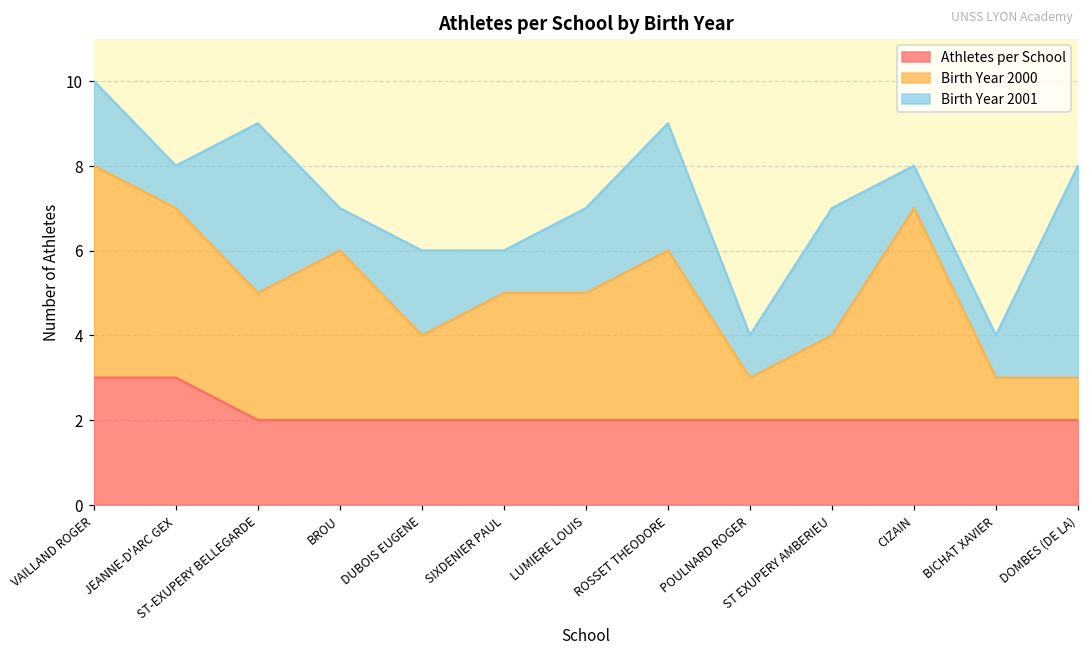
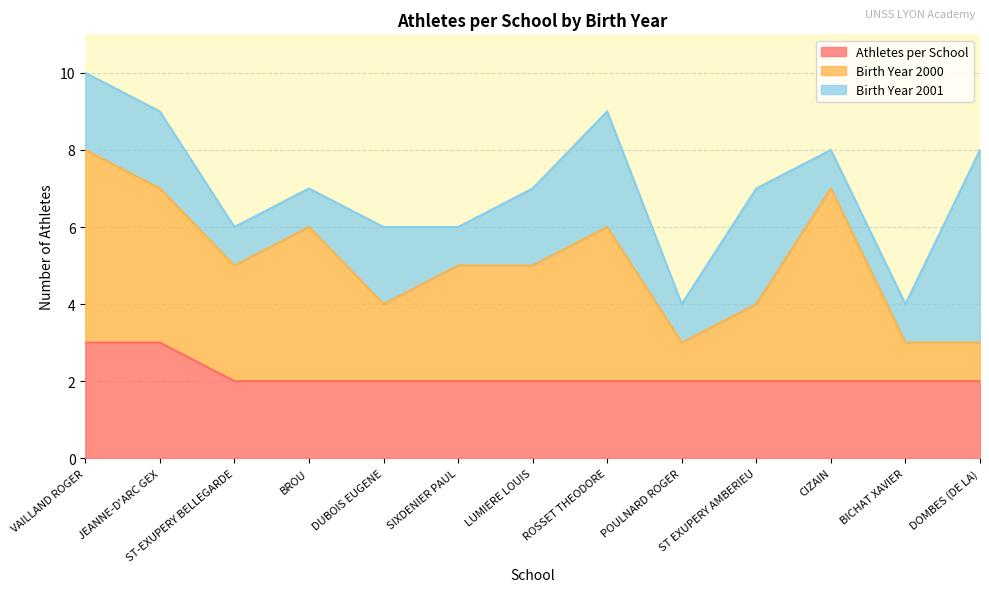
  {
    "Athletes per School": {
      "VAILLAND ROGER": 3,
      "JEANNE-D'ARC GEX": 3,
      "ST-EXUPERY BELLEGARDE": 2,
      "BROU": 2,
      "DUBOIS EUGENE": 2,
      "SIXDENIER PAUL": 2,
      "LUMIERE LOUIS": 2,
      "ROSSET THEODORE": 2,
      "POULNARD ROGER": 2,
      "ST EXUPERY AMBERIEU": 2,
      "CIZAIN": 2,
      "BICHAT XAVIER": 2,
      "DOMBES (DE LA)": 2
    },
    "Birth Year 2000": {
      "VAILLAND ROGER": 5,
      "JEANNE-D'ARC GEX": 4,
      "ST-EXUPERY BELLEGARDE": 3,
      "BROU": 4,
      "DUBOIS EUGENE": 2,
      "SIXDENIER PAUL": 3,
      "LUMIERE LOUIS": 3,
      "ROSSET THEODORE": 4,
      "POULNARD ROGER": 1,
      "ST EXUPERY AMBERIEU": 2,
      "CIZAIN": 5,
      "BICHAT XAVIER": 1,
      "DOMBES (DE LA)": 1
    },
    "Birth Year 2001": {
      "VAILLAND ROGER": 2,
-     "JEANNE-D'ARC GEX": 1,
-     "ST-EXUPERY BELLEGARDE": 4,
+     "JEANNE-D'ARC GEX": 2,
+     "ST-EXUPERY BELLEGARDE": 1,
      "BROU": 1,
      "DUBOIS EUGENE": 2,
      "SIXDENIER PAUL": 1,
      "LUMIERE LOUIS": 2,
      "ROSSET THEODORE": 3,
      "POULNARD ROGER": 1,
      "ST EXUPERY AMBERIEU": 3,
      "CIZAIN": 1,
      "BICHAT XAVIER": 1,
      "DOMBES (DE LA)": 5
    }
  }
